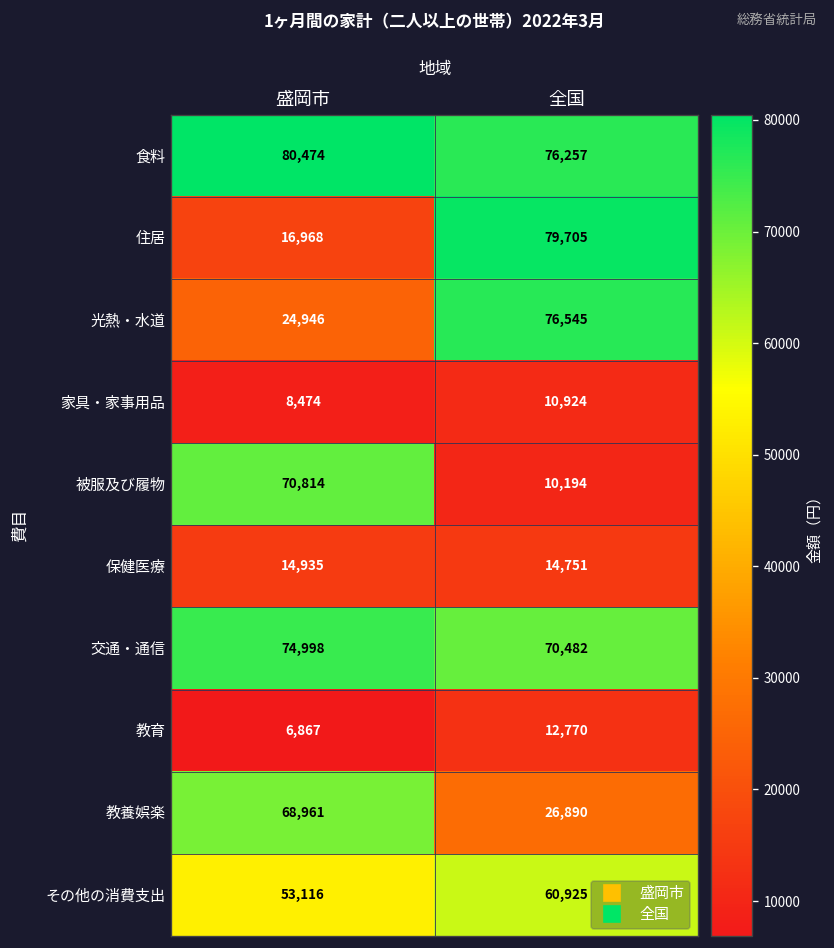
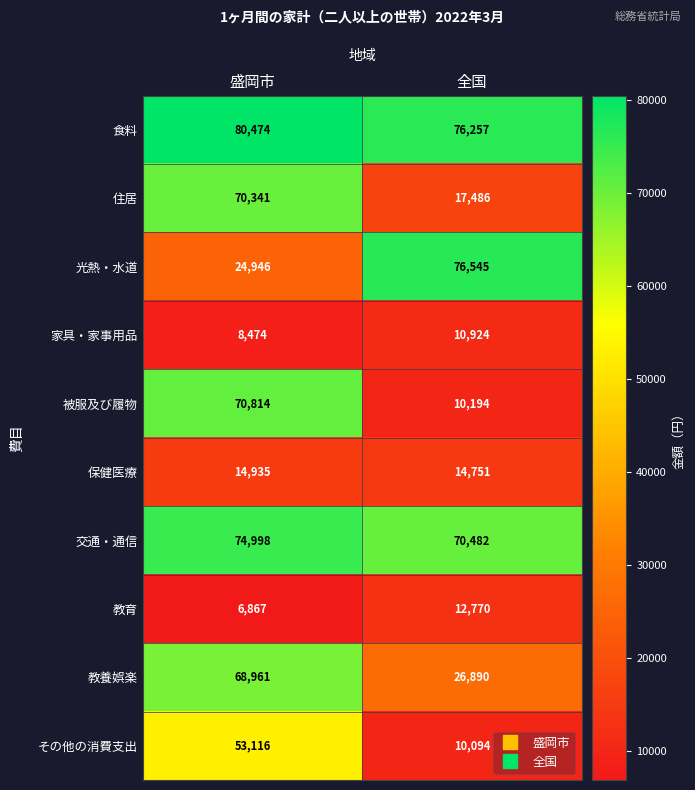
  {
    "食料": {
      "盛岡市": "80,474",
      "全国": "76,257"
    },
    "住居": {
-     "盛岡市": "16,968",
-     "全国": "79,705"
+     "盛岡市": "70,341",
+     "全国": "17,486"
    },
    "光熱・水道": {
      "盛岡市": "24,946",
      "全国": "76,545"
    },
    "家具・家事用品": {
      "盛岡市": "8,474",
      "全国": "10,924"
    },
    "被服及び履物": {
      "盛岡市": "70,814",
      "全国": "10,194"
    },
    "保健医療": {
      "盛岡市": "14,935",
      "全国": "14,751"
    },
    "交通・通信": {
      "盛岡市": "74,998",
      "全国": "70,482"
    },
    "教育": {
      "盛岡市": "6,867",
      "全国": "12,770"
    },
    "教養娯楽": {
      "盛岡市": "68,961",
      "全国": "26,890"
    },
    "その他の消費支出": {
      "盛岡市": "53,116",
-     "全国": "60,925"
+     "全国": "10,094"
    }
  }
